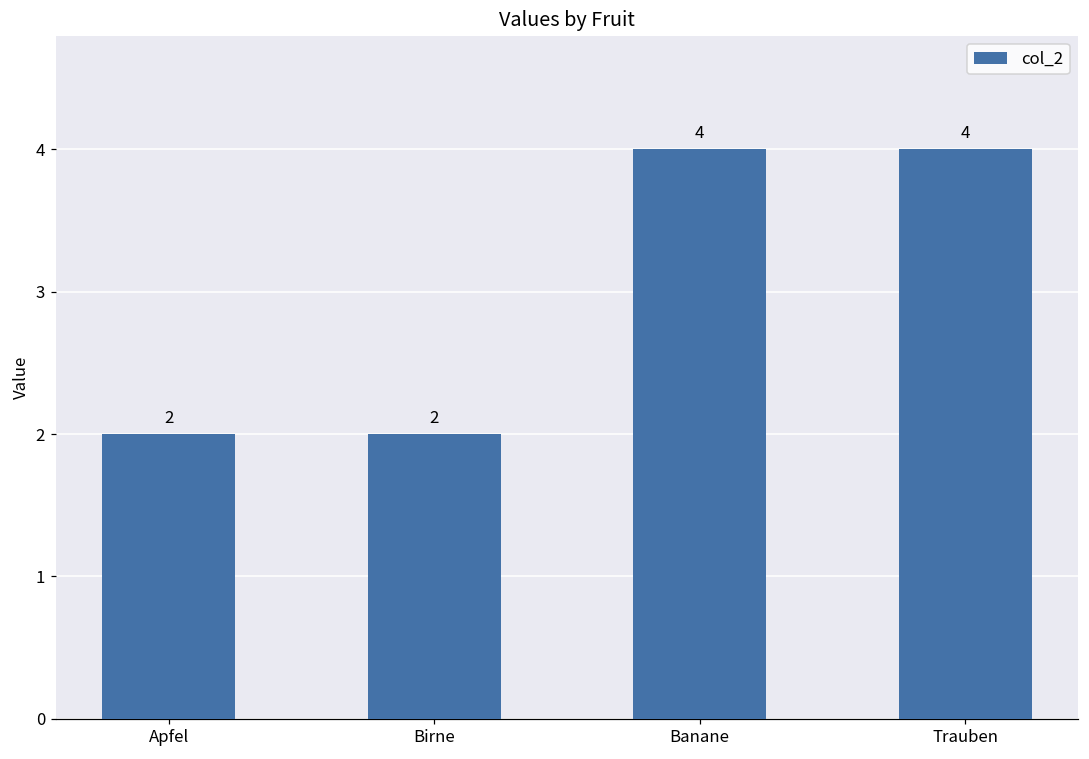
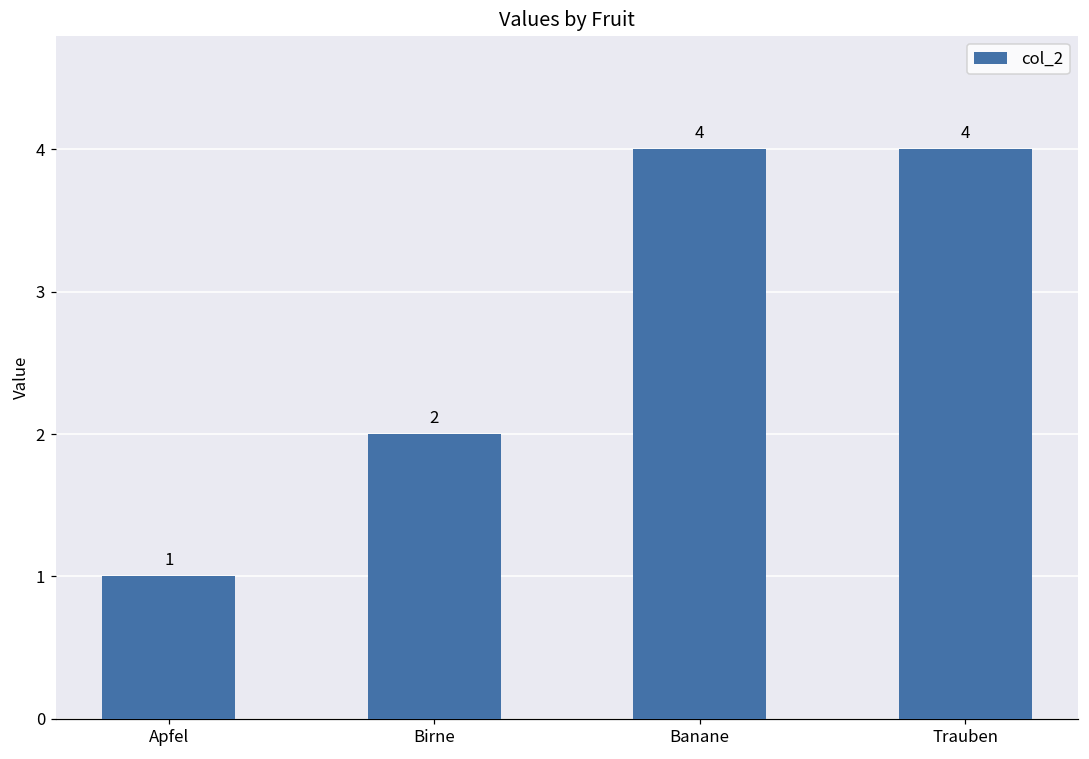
  {
-   "Apfel": 2,
+   "Apfel": 1,
    "Birne": 2,
    "Banane": 4,
    "Trauben": 4
  }
